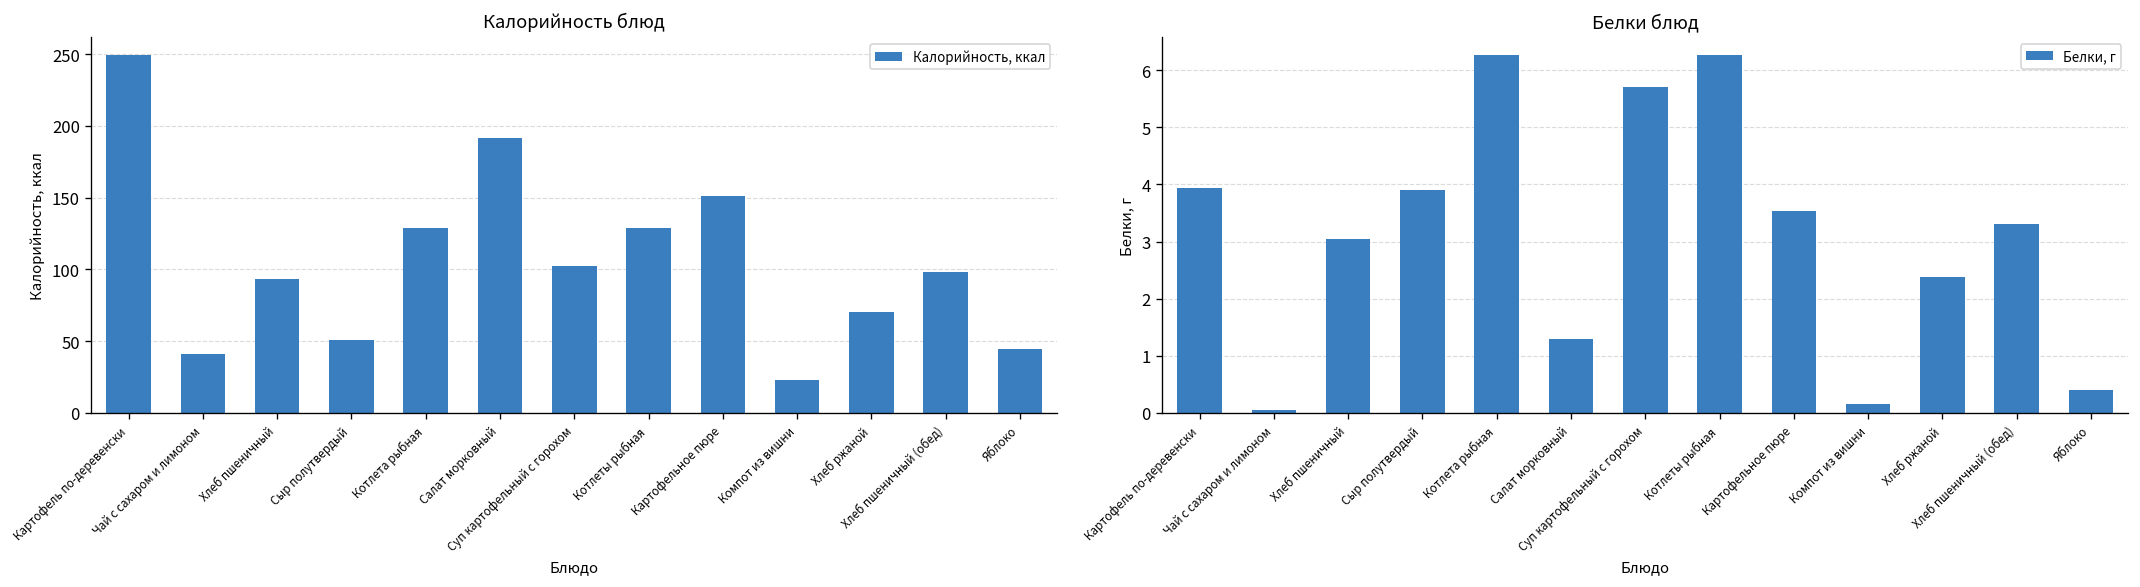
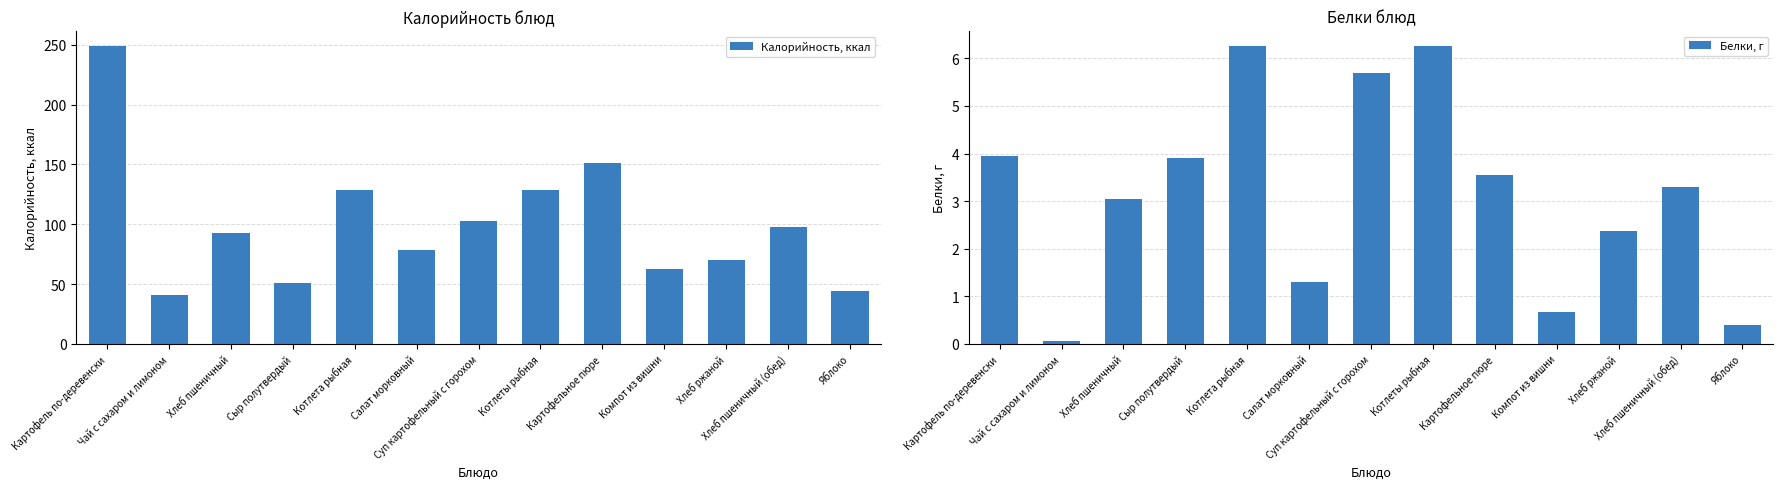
  {
    "Калорийность блюд": {
      "Картофель по-деревенски": 249,
      "Чай с сахаром и лимоном": 41,
      "Хлеб пшеничный": 93,
      "Сыр полутвердый": 51,
      "Котлета рыбная": 129,
-     "Салат морковный": 191,
+     "Салат морковный": 79,
      "Суп картофельный с горохом": 102,
      "Котлеты рыбная": 129,
      "Картофельное пюре": 151,
-     "Компот из вишни": 23,
+     "Компот из вишни": 63,
      "Хлеб ржаной": 70,
      "Хлеб пшеничный (обед)": 98,
      "Яблоко": 44
    },
    "Белки блюд": {
      "Картофель по-деревенски": 3.9,
      "Хлеб пшеничный": 3.0,
      "Сыр полутвердый": 3.9,
      "Котлета рыбная": 6.3,
      "Салат морковный": 1.3,
      "Суп картофельный с горохом": 5.7,
      "Котлеты рыбная": 6.3,
      "Картофельное пюре": 3.5,
-     "Компот из вишни": 0.2,
+     "Компот из вишни": 0.7,
      "Хлеб ржаной": 2.4,
      "Хлеб пшеничный (обед)": 3.3,
      "Яблоко": 0.4
    }
  }
